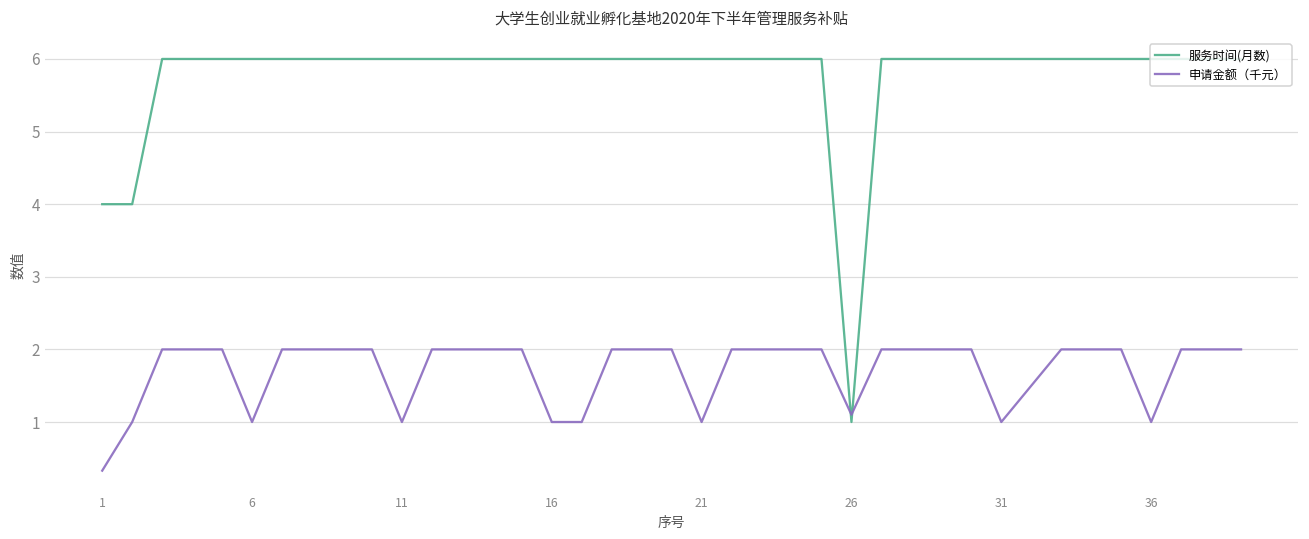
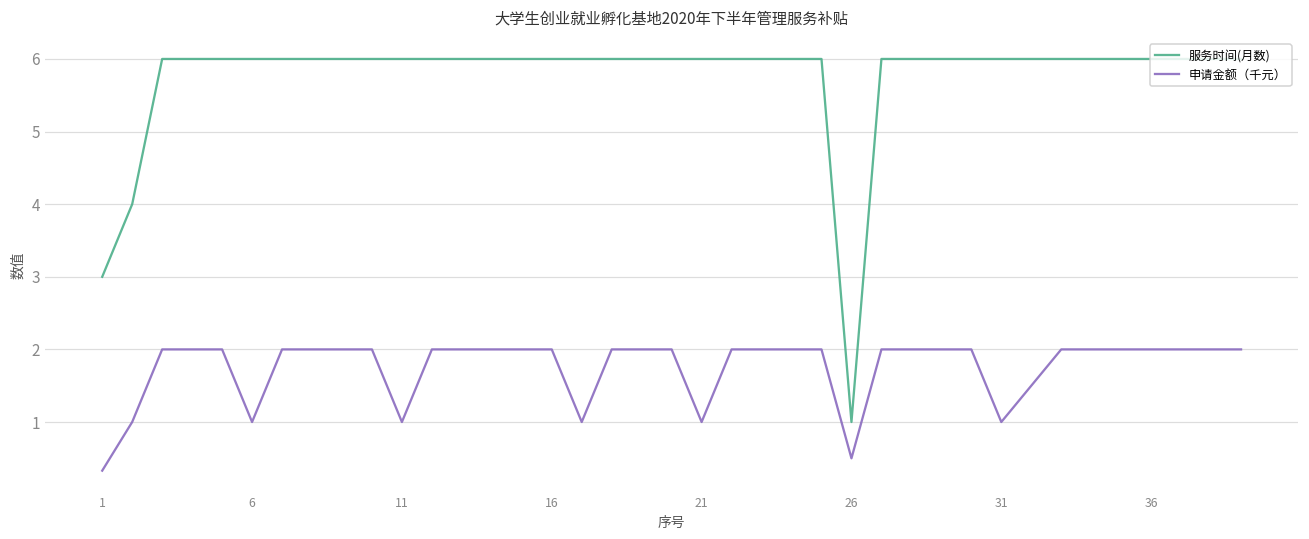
  {
    "服务时间(月数)": {
-     "1": 4,
+     "1": 3,
      "6": 6,
      "11": 6,
      "16": 6,
      "21": 6,
      "26": 1,
      "31": 6
    },
    "申请金额（千元）": {
      "1": 0.3,
      "6": 1.0,
      "11": 1.0,
-     "16": 1,
+     "16": 2,
      "21": 1.0,
-     "26": 1.1,
+     "26": 0.5,
      "31": 1.0,
-     "36": 1
+     "36": 2
    }
  }
